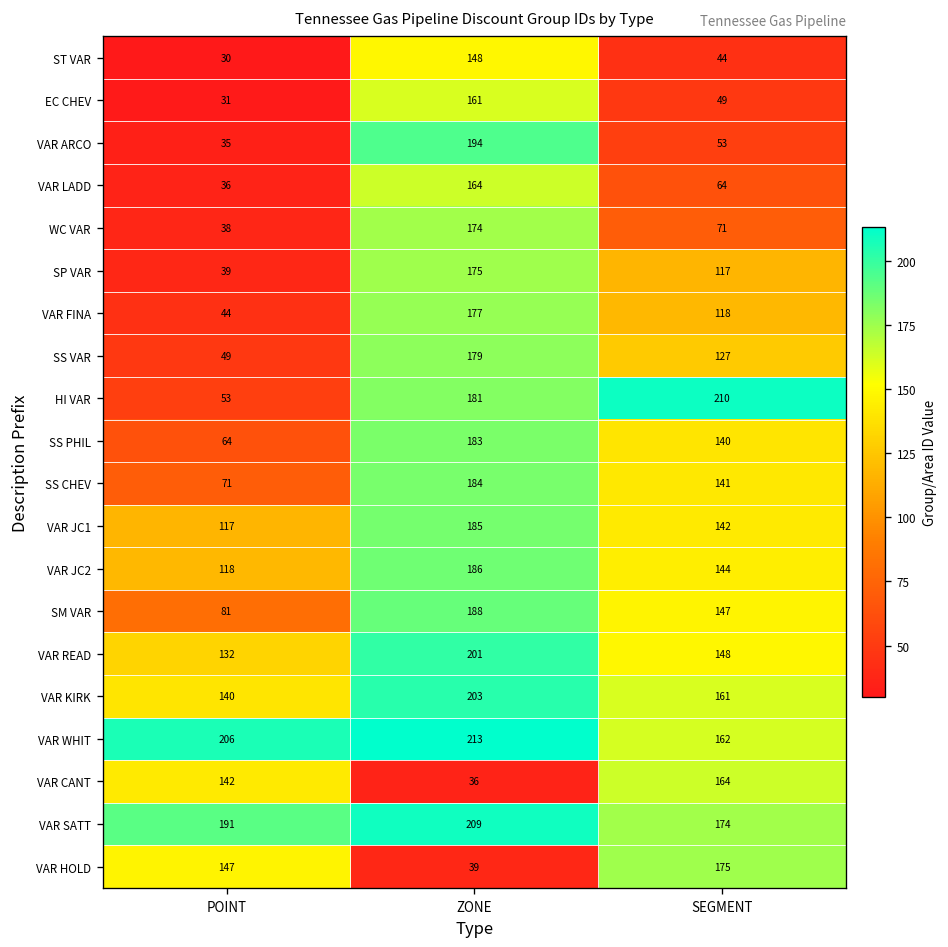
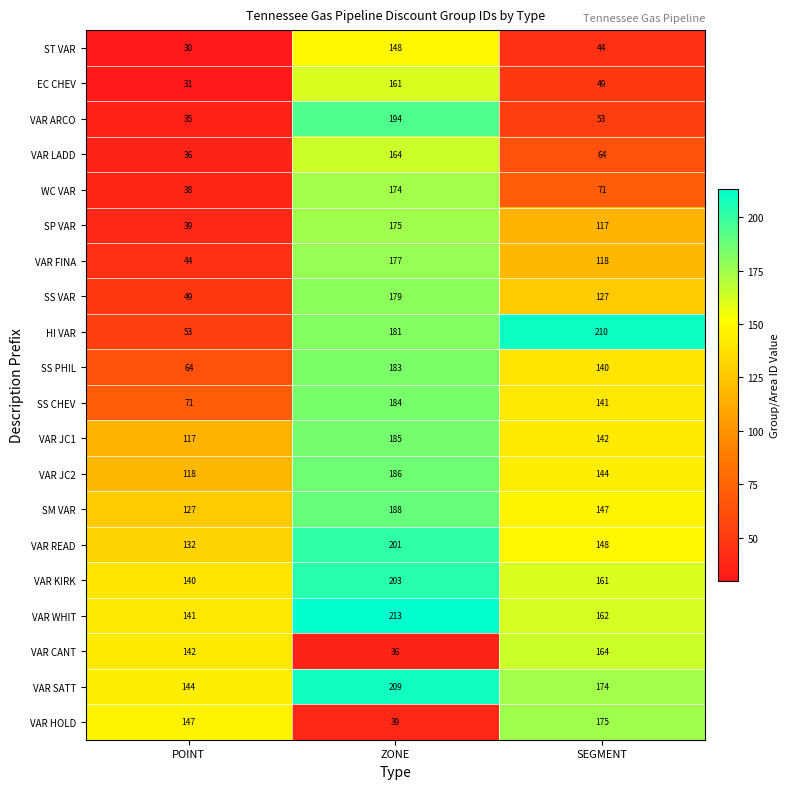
  {
    "ST VAR": {
      "POINT": 30,
      "ZONE": 148,
      "SEGMENT": 44
    },
    "EC CHEV": {
      "POINT": 31,
      "ZONE": 161,
      "SEGMENT": 49
    },
    "VAR ARCO": {
      "POINT": 35,
      "ZONE": 194,
      "SEGMENT": 53
    },
    "VAR LADD": {
      "POINT": 36,
      "ZONE": 164,
      "SEGMENT": 64
    },
    "WC VAR": {
      "POINT": 38,
      "ZONE": 174,
      "SEGMENT": 71
    },
    "SP VAR": {
      "POINT": 39,
      "ZONE": 175,
      "SEGMENT": 117
    },
    "VAR FINA": {
      "POINT": 44,
      "ZONE": 177,
      "SEGMENT": 118
    },
    "SS VAR": {
      "POINT": 49,
      "ZONE": 179,
      "SEGMENT": 127
    },
    "HI VAR": {
      "POINT": 53,
      "ZONE": 181,
      "SEGMENT": 210
    },
    "SS PHIL": {
      "POINT": 64,
      "ZONE": 183,
      "SEGMENT": 140
    },
    "SS CHEV": {
      "POINT": 71,
      "ZONE": 184,
      "SEGMENT": 141
    },
    "VAR JC1": {
      "POINT": 117,
      "ZONE": 185,
      "SEGMENT": 142
    },
    "VAR JC2": {
      "POINT": 118,
      "ZONE": 186,
      "SEGMENT": 144
    },
    "SM VAR": {
-     "POINT": 81,
+     "POINT": 127,
      "ZONE": 188,
      "SEGMENT": 147
    },
    "VAR READ": {
      "POINT": 132,
      "ZONE": 201,
      "SEGMENT": 148
    },
    "VAR KIRK": {
      "POINT": 140,
      "ZONE": 203,
      "SEGMENT": 161
    },
    "VAR WHIT": {
-     "POINT": 206,
+     "POINT": 141,
      "ZONE": 213,
      "SEGMENT": 162
    },
    "VAR CANT": {
      "POINT": 142,
      "ZONE": 36,
      "SEGMENT": 164
    },
    "VAR SATT": {
-     "POINT": 191,
+     "POINT": 144,
      "ZONE": 209,
      "SEGMENT": 174
    },
    "VAR HOLD": {
      "POINT": 147,
      "ZONE": 39,
      "SEGMENT": 175
    }
  }
